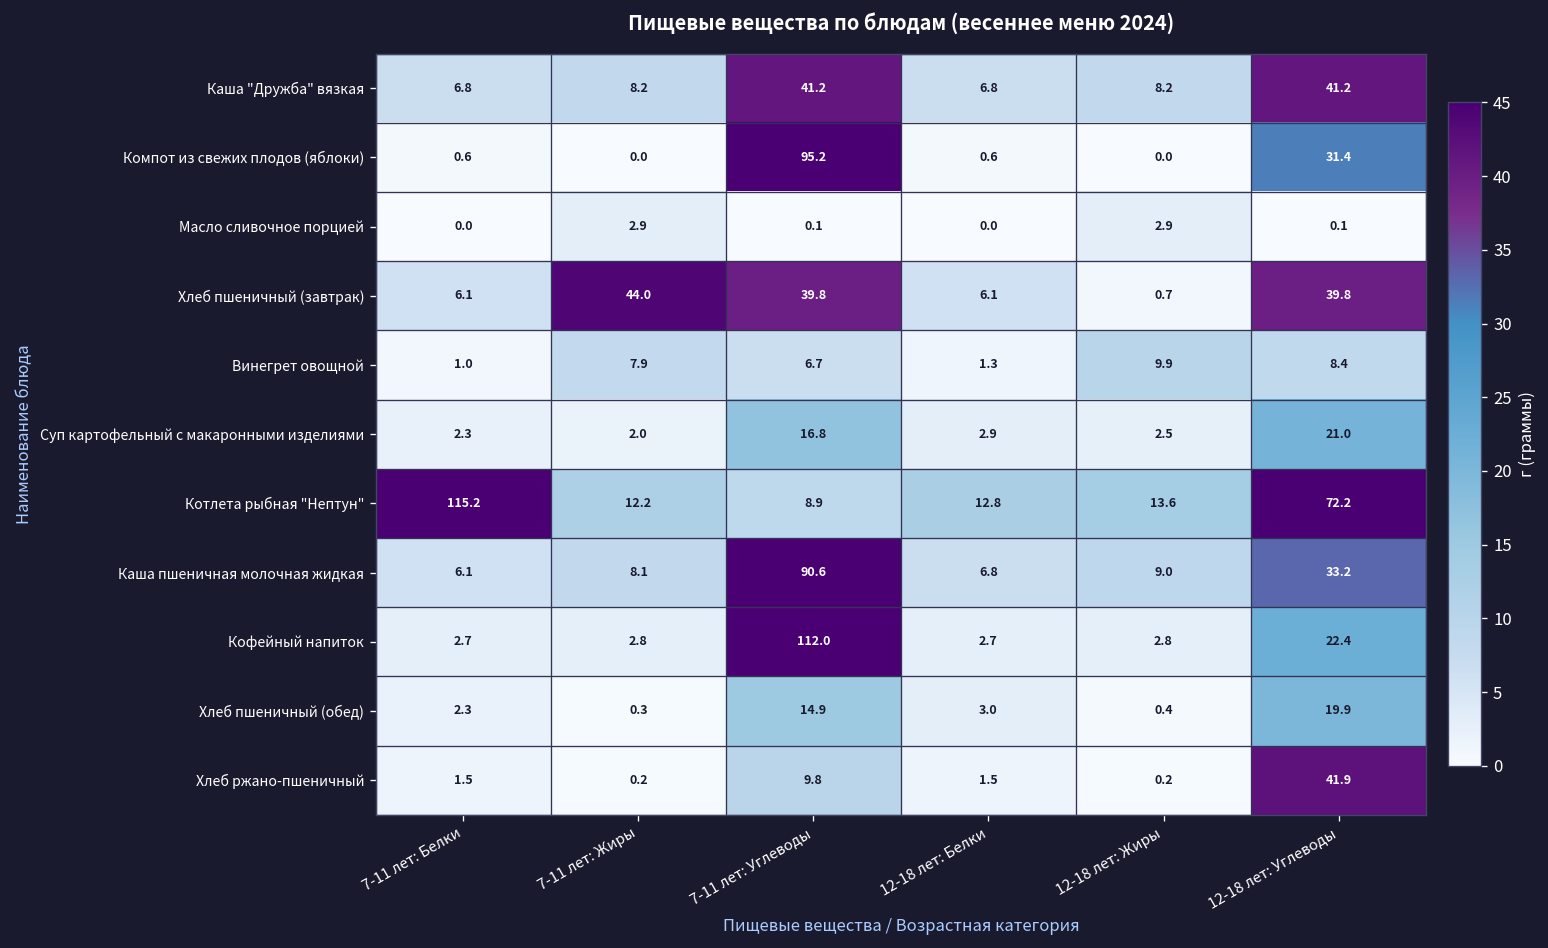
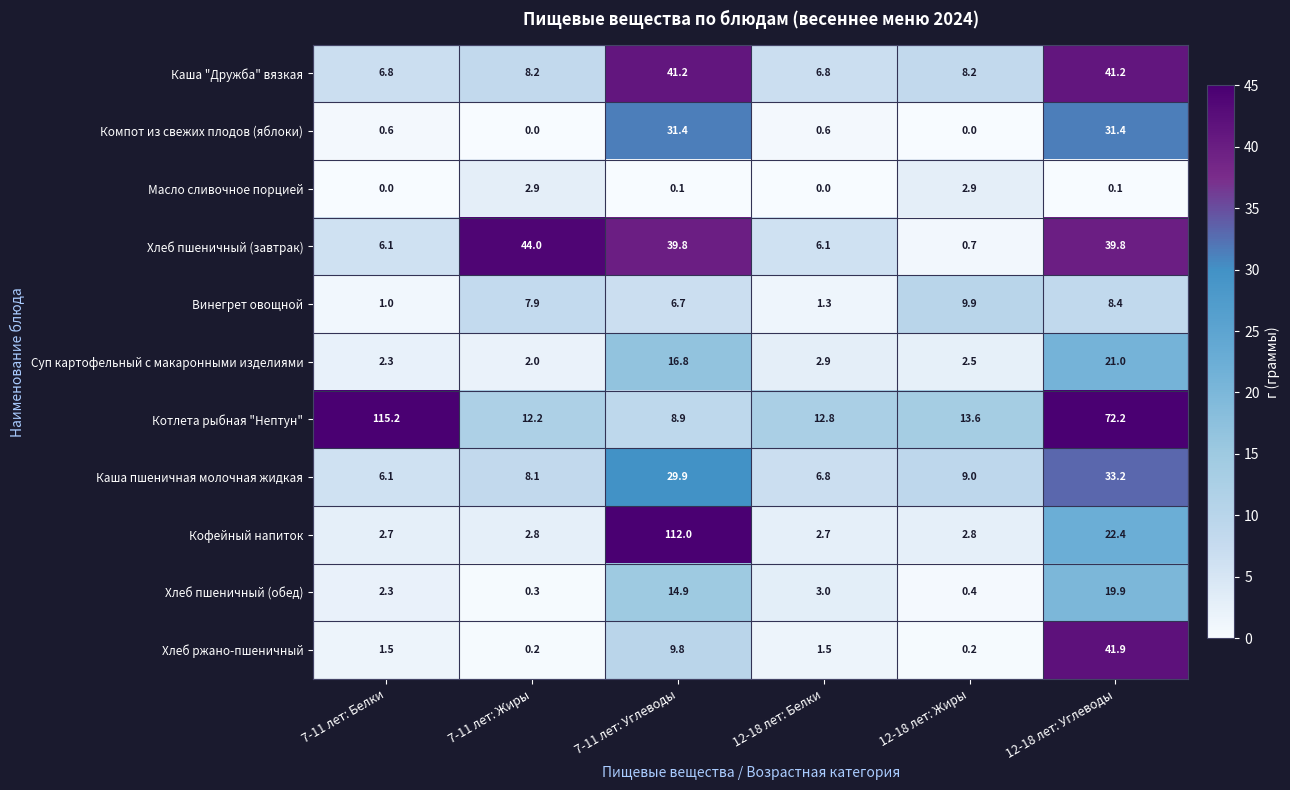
  {
    "Каша \"Дружба\" вязкая": {
      "7-11 лет: Белки": 6.8,
      "7-11 лет: Жиры": 8.2,
      "7-11 лет: Углеводы": 41.2,
      "12-18 лет: Белки": 6.8,
      "12-18 лет: Жиры": 8.2,
      "12-18 лет: Углеводы": 41.2
    },
    "Компот из свежих плодов (яблоки)": {
      "7-11 лет: Белки": 0.6,
      "7-11 лет: Жиры": 0.0,
-     "7-11 лет: Углеводы": 95.2,
+     "7-11 лет: Углеводы": 31.4,
      "12-18 лет: Белки": 0.6,
      "12-18 лет: Жиры": 0.0,
      "12-18 лет: Углеводы": 31.4
    },
    "Масло сливочное порцией": {
      "7-11 лет: Белки": 0.0,
      "7-11 лет: Жиры": 2.9,
      "7-11 лет: Углеводы": 0.1,
      "12-18 лет: Белки": 0.0,
      "12-18 лет: Жиры": 2.9,
      "12-18 лет: Углеводы": 0.1
    },
    "Хлеб пшеничный (завтрак)": {
      "7-11 лет: Белки": 6.1,
      "7-11 лет: Жиры": 44.0,
      "7-11 лет: Углеводы": 39.8,
      "12-18 лет: Белки": 6.1,
      "12-18 лет: Жиры": 0.7,
      "12-18 лет: Углеводы": 39.8
    },
    "Винегрет овощной": {
      "7-11 лет: Белки": 1.0,
      "7-11 лет: Жиры": 7.9,
      "7-11 лет: Углеводы": 6.7,
      "12-18 лет: Белки": 1.3,
      "12-18 лет: Жиры": 9.9,
      "12-18 лет: Углеводы": 8.4
    },
    "Суп картофельный с макаронными изделиями": {
      "7-11 лет: Белки": 2.3,
      "7-11 лет: Жиры": 2.0,
      "7-11 лет: Углеводы": 16.8,
      "12-18 лет: Белки": 2.9,
      "12-18 лет: Жиры": 2.5,
      "12-18 лет: Углеводы": 21.0
    },
    "Котлета рыбная \"Нептун\"": {
      "7-11 лет: Белки": 115.2,
      "7-11 лет: Жиры": 12.2,
      "7-11 лет: Углеводы": 8.9,
      "12-18 лет: Белки": 12.8,
      "12-18 лет: Жиры": 13.6,
      "12-18 лет: Углеводы": 72.2
    },
    "Каша пшеничная молочная жидкая": {
      "7-11 лет: Белки": 6.1,
      "7-11 лет: Жиры": 8.1,
-     "7-11 лет: Углеводы": 90.6,
+     "7-11 лет: Углеводы": 29.9,
      "12-18 лет: Белки": 6.8,
      "12-18 лет: Жиры": 9.0,
      "12-18 лет: Углеводы": 33.2
    },
    "Кофейный напиток": {
      "7-11 лет: Белки": 2.7,
      "7-11 лет: Жиры": 2.8,
      "7-11 лет: Углеводы": 112.0,
      "12-18 лет: Белки": 2.7,
      "12-18 лет: Жиры": 2.8,
      "12-18 лет: Углеводы": 22.4
    },
    "Хлеб пшеничный (обед)": {
      "7-11 лет: Белки": 2.3,
      "7-11 лет: Жиры": 0.3,
      "7-11 лет: Углеводы": 14.9,
      "12-18 лет: Белки": 3.0,
      "12-18 лет: Жиры": 0.4,
      "12-18 лет: Углеводы": 19.9
    },
    "Хлеб ржано-пшеничный": {
      "7-11 лет: Белки": 1.5,
      "7-11 лет: Жиры": 0.2,
      "7-11 лет: Углеводы": 9.8,
      "12-18 лет: Белки": 1.5,
      "12-18 лет: Жиры": 0.2,
      "12-18 лет: Углеводы": 41.9
    }
  }
